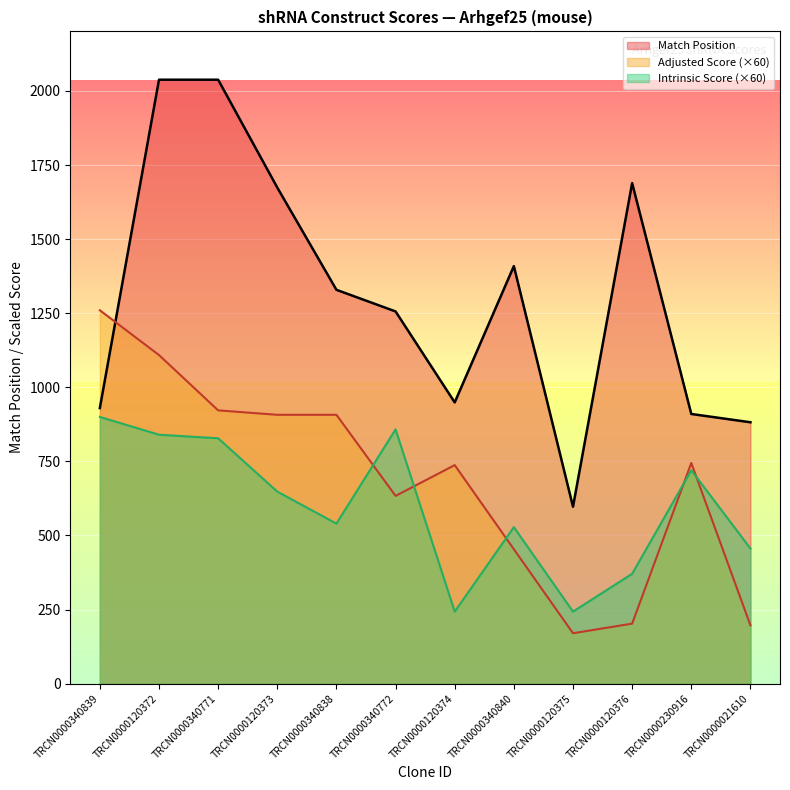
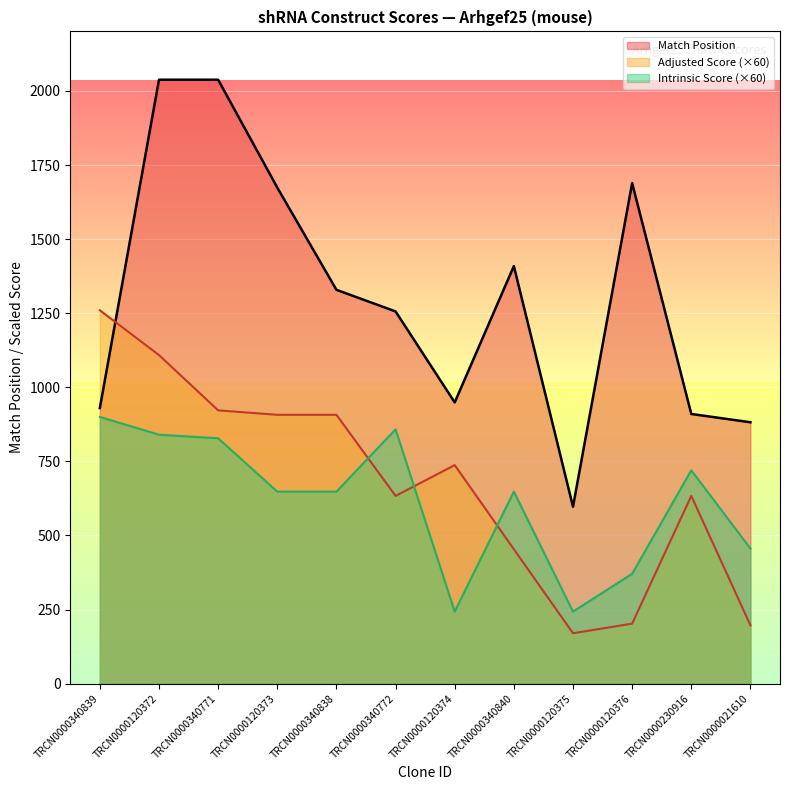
  {
    "Match Position": {
      "TRCN0000340839": 930,
      "TRCN0000120372": 2040,
      "TRCN0000340771": 2040,
      "TRCN0000120373": 1670,
      "TRCN0000340838": 1330,
      "TRCN0000340772": 1260,
      "TRCN0000120374": 950,
      "TRCN0000340840": 1410,
      "TRCN0000120375": 600,
      "TRCN0000120376": 1690,
      "TRCN0000230916": 910,
      "TRCN0000021610": 880
    },
    "Adjusted Score (×60)": {
      "TRCN0000340839": 1260,
      "TRCN0000120372": 1110,
      "TRCN0000340771": 920,
      "TRCN0000120373": 910,
      "TRCN0000340838": 910,
      "TRCN0000340772": 630,
      "TRCN0000120374": 740,
      "TRCN0000340840": 450,
      "TRCN0000120375": 170,
      "TRCN0000120376": 200,
-     "TRCN0000230916": 740,
+     "TRCN0000230916": 630,
      "TRCN0000021610": 200
    },
    "Intrinsic Score (×60)": {
      "TRCN0000340839": 900,
      "TRCN0000120372": 840,
      "TRCN0000340771": 830,
      "TRCN0000120373": 650,
-     "TRCN0000340838": 540,
+     "TRCN0000340838": 650,
      "TRCN0000340772": 860,
      "TRCN0000120374": 240,
-     "TRCN0000340840": 530,
+     "TRCN0000340840": 650,
      "TRCN0000120375": 240,
      "TRCN0000120376": 370,
      "TRCN0000230916": 720,
      "TRCN0000021610": 460
    }
  }
